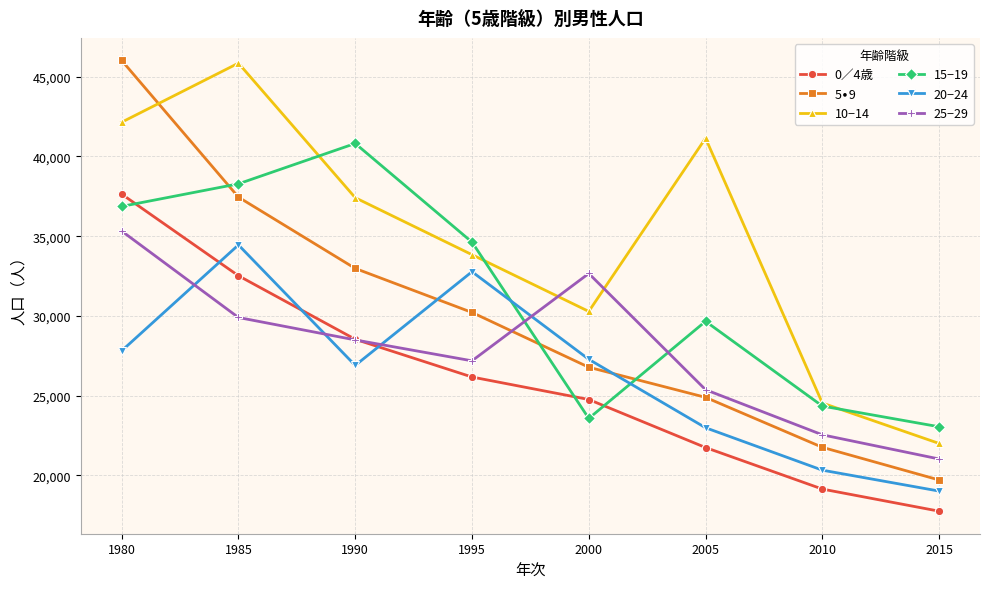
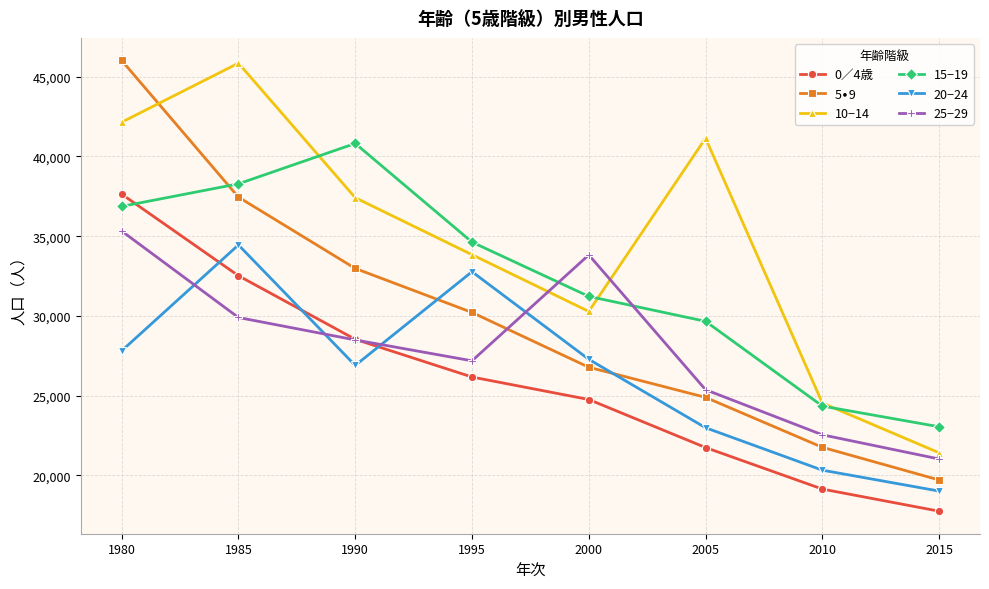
  {
    "10−14": {
      "1980": "42,100",
      "1985": "45,900",
      "1990": "37,400",
      "1995": "33,800",
      "2000": "30,300",
      "2005": "41,100",
      "2010": "24,500",
-     "2015": "22,000"
+     "2015": "21,400"
    },
    "15−19": {
      "1980": "36,900",
      "1985": "38,300",
      "1990": "40,800",
      "1995": "34,600",
-     "2000": "23,600",
+     "2000": "31,200",
      "2005": "29,700",
      "2010": "24,300",
      "2015": "23,000"
    },
    "20−24": {
      "1980": "27,800",
      "1985": "34,500",
      "1990": "26,900",
      "1995": "32,800",
      "2000": "27,300",
      "2005": "23,000",
      "2010": "20,300",
      "2015": "19,000"
    },
    "25−29": {
      "1980": "35,300",
      "1985": "29,900",
      "1995": "27,200",
-     "2000": "32,700",
+     "2000": "33,800",
      "2005": "25,400",
      "2010": "22,500",
      "2015": "21,000"
    }
  }
